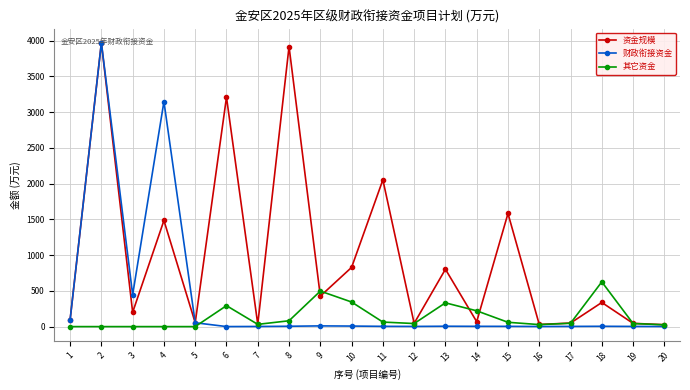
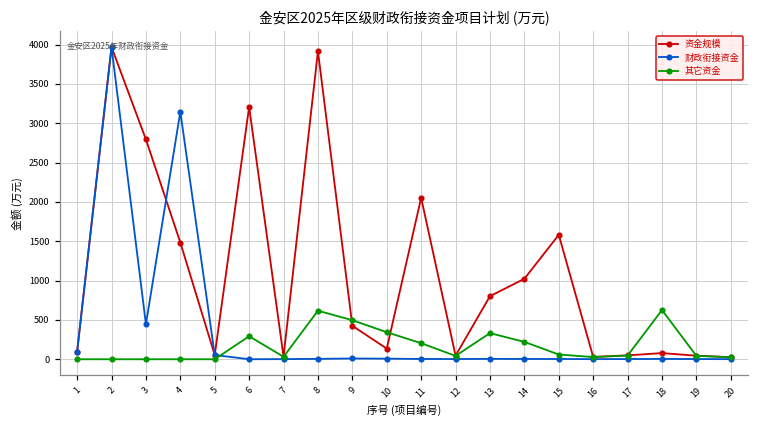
  {
    "资金规模": {
-     "3": 200,
+     "3": 2800,
      "4": 1500,
      "6": 3200,
      "8": 3900,
      "9": 400,
-     "10": 800,
+     "10": 100,
      "11": 2100,
      "13": 800,
-     "14": 100,
+     "14": 1000,
      "15": 1600,
-     "18": 300
+     "18": 100
    },
    "财政衔接资金": {
      "3": 400,
      "4": 3100,
      "6": 0,
      "8": 0,
      "9": 0,
      "10": 0,
      "11": 0,
      "12": 0,
      "13": 0,
      "14": 0,
      "15": 0,
      "17": 0,
      "18": 0,
      "19": 0
    },
    "其它资金": {
      "1": 0,
      "2": 0,
      "3": 0,
      "4": 0,
      "5": 0,
      "6": 300,
-     "8": 100,
+     "8": 600,
      "9": 500,
      "10": 300,
-     "11": 100,
+     "11": 200,
      "13": 300,
      "14": 200,
      "15": 100,
      "18": 600
    }
  }
